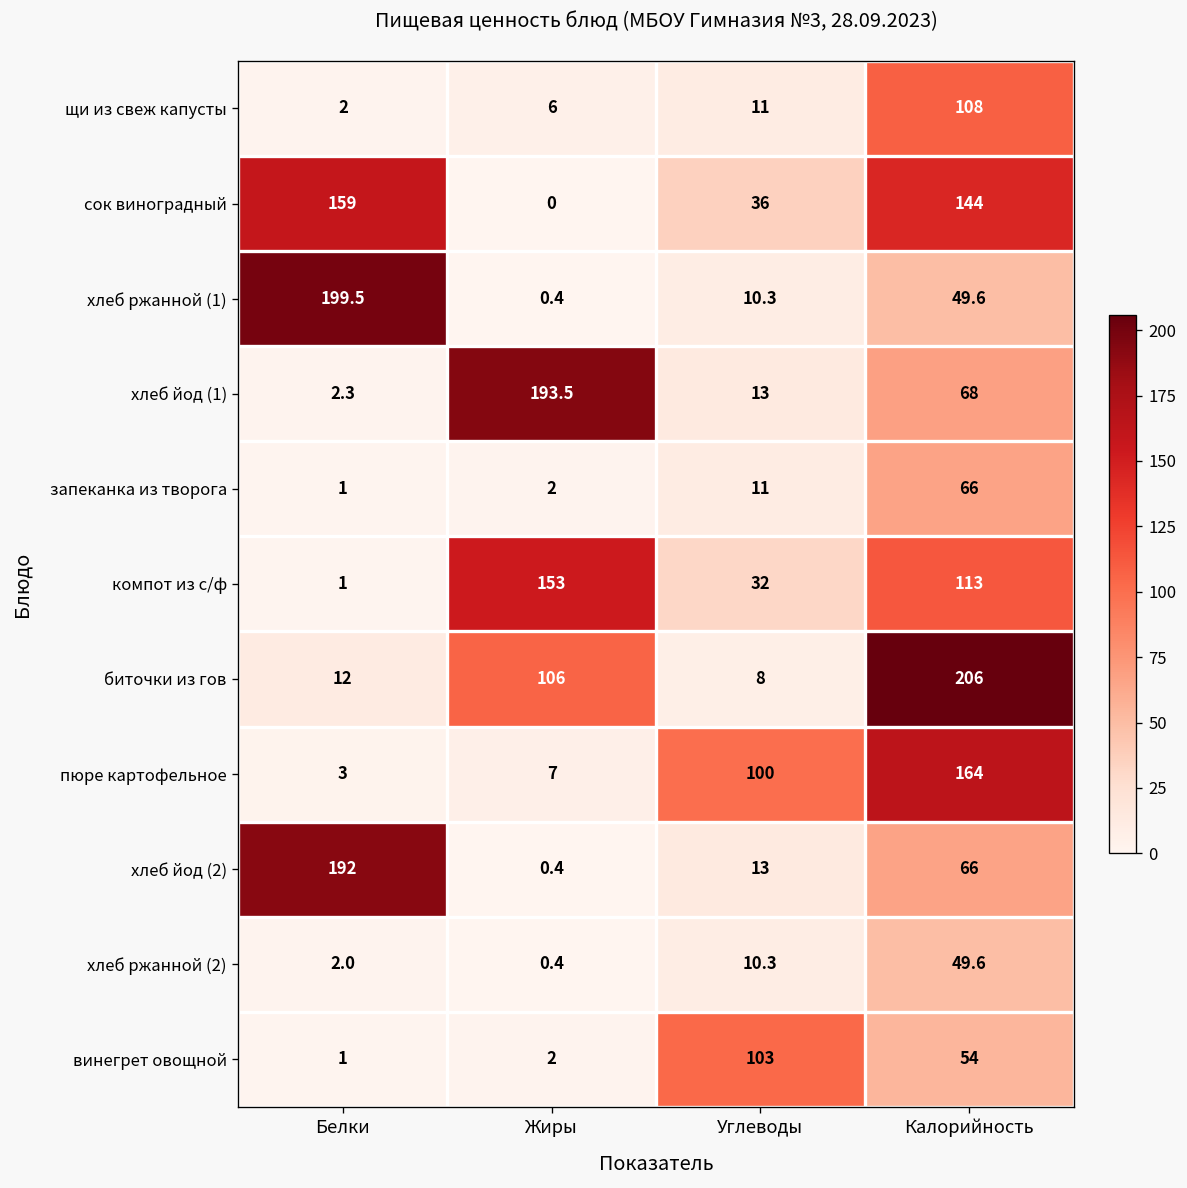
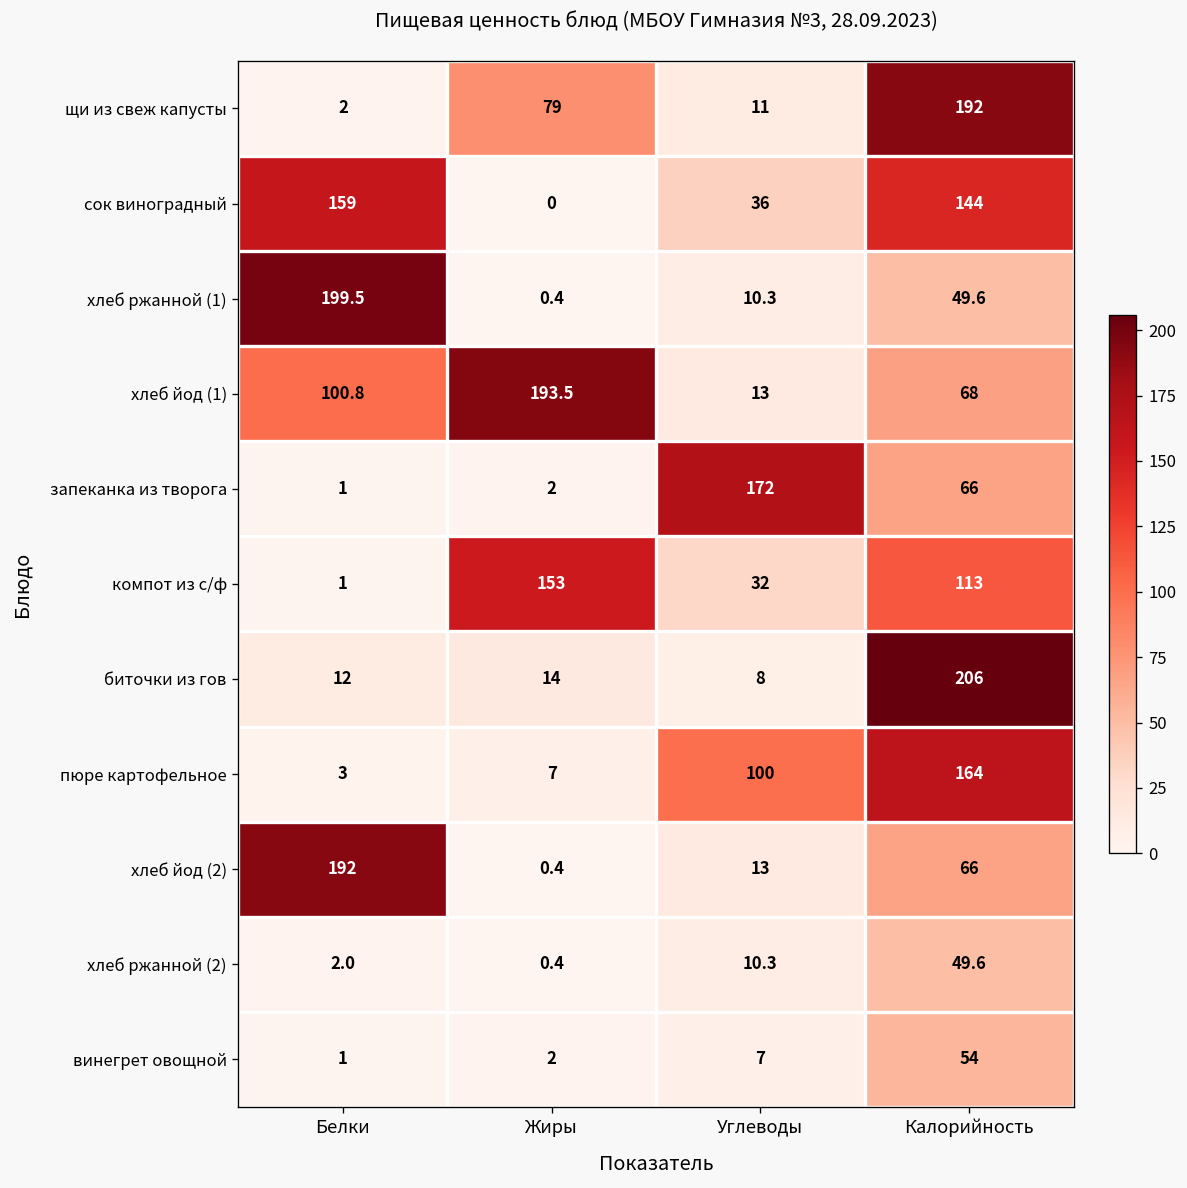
  {
    "щи из свеж капусты": {
      "Белки": 2,
-     "Жиры": 6,
+     "Жиры": 79,
      "Углеводы": 11,
-     "Калорийность": 108
+     "Калорийность": 192
    },
    "сок виноградный": {
      "Белки": 159,
      "Жиры": 0,
      "Углеводы": 36,
      "Калорийность": 144
    },
    "хлеб ржанной (1)": {
      "Белки": 199.5,
      "Жиры": 0.4,
      "Углеводы": 10.3,
      "Калорийность": 49.6
    },
    "хлеб йод (1)": {
-     "Белки": 2.3,
+     "Белки": 100.8,
      "Жиры": 193.5,
      "Углеводы": 13,
      "Калорийность": 68
    },
    "запеканка из творога": {
      "Белки": 1,
      "Жиры": 2,
-     "Углеводы": 11,
+     "Углеводы": 172,
      "Калорийность": 66
    },
    "компот из с/ф": {
      "Белки": 1,
      "Жиры": 153,
      "Углеводы": 32,
      "Калорийность": 113
    },
    "биточки из гов": {
      "Белки": 12,
-     "Жиры": 106,
+     "Жиры": 14,
      "Углеводы": 8,
      "Калорийность": 206
    },
    "пюре картофельное": {
      "Белки": 3,
      "Жиры": 7,
      "Углеводы": 100,
      "Калорийность": 164
    },
    "хлеб йод (2)": {
      "Белки": 192,
      "Жиры": 0.4,
      "Углеводы": 13,
      "Калорийность": 66
    },
    "хлеб ржанной (2)": {
      "Белки": 2.0,
      "Жиры": 0.4,
      "Углеводы": 10.3,
      "Калорийность": 49.6
    },
    "винегрет овощной": {
      "Белки": 1,
      "Жиры": 2,
-     "Углеводы": 103,
+     "Углеводы": 7,
      "Калорийность": 54
    }
  }
